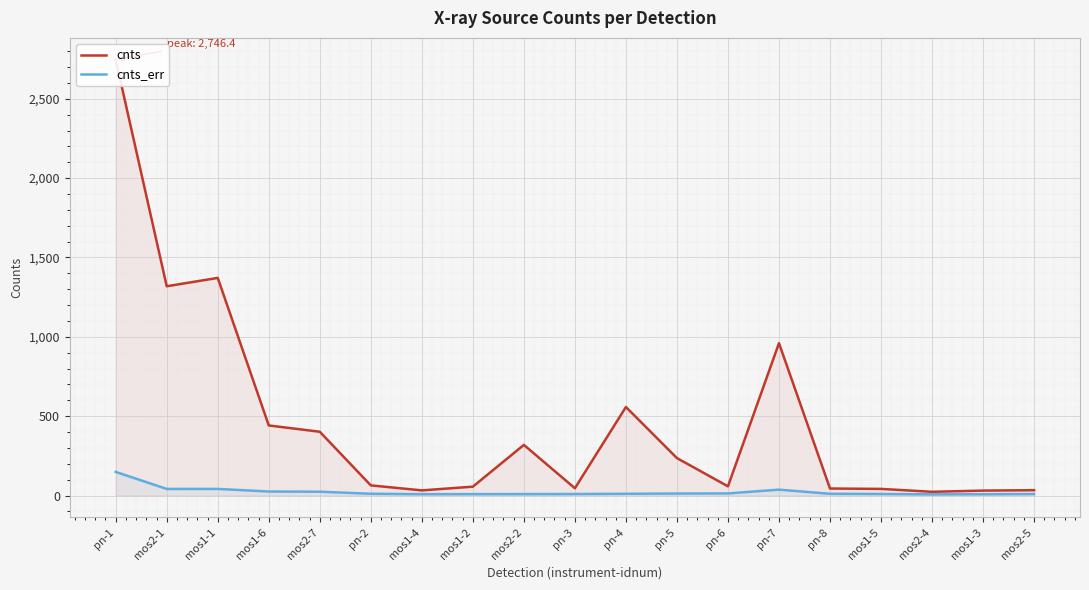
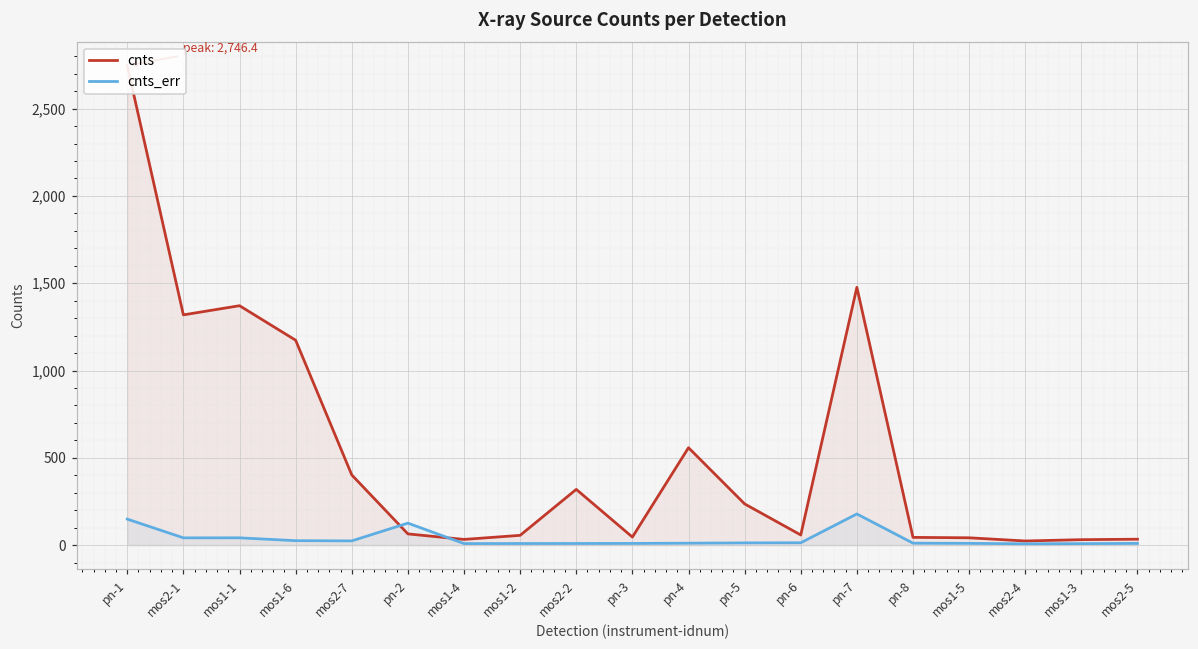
  {
    "cnts": {
      "mos2-1": "1,320",
      "mos1-1": "1,370",
-     "mos1-6": "440",
+     "mos1-6": "1,170",
      "mos2-7": "400",
      "pn-2": "60",
      "mos1-4": "30",
      "mos1-2": "60",
      "mos2-2": "320",
      "pn-3": "50",
      "pn-4": "560",
      "pn-5": "240",
      "pn-6": "60",
-     "pn-7": "960",
+     "pn-7": "1,480",
      "pn-8": "40",
      "mos1-5": "40",
      "mos2-4": "20",
      "mos1-3": "30",
      "mos2-5": "30"
    },
    "cnts_err": {
      "pn-1": "150",
      "mos2-1": "40",
      "mos1-1": "40",
      "mos1-6": "30",
      "mos2-7": "20",
-     "pn-2": "10",
+     "pn-2": "130",
      "mos1-4": "10",
      "mos1-2": "10",
      "mos2-2": "10",
      "pn-3": "10",
      "pn-4": "10",
      "pn-5": "10",
      "pn-6": "10",
-     "pn-7": "40",
+     "pn-7": "180",
      "pn-8": "10",
      "mos1-5": "10",
      "mos2-4": "10",
      "mos1-3": "10",
      "mos2-5": "10"
    }
  }
